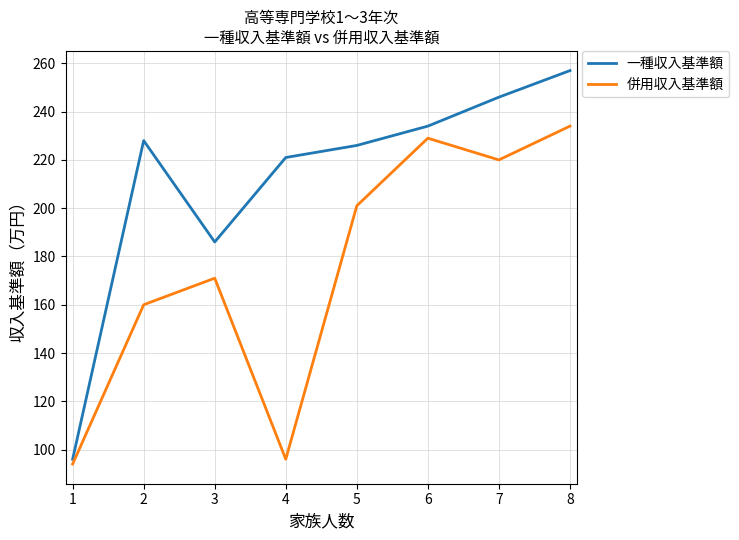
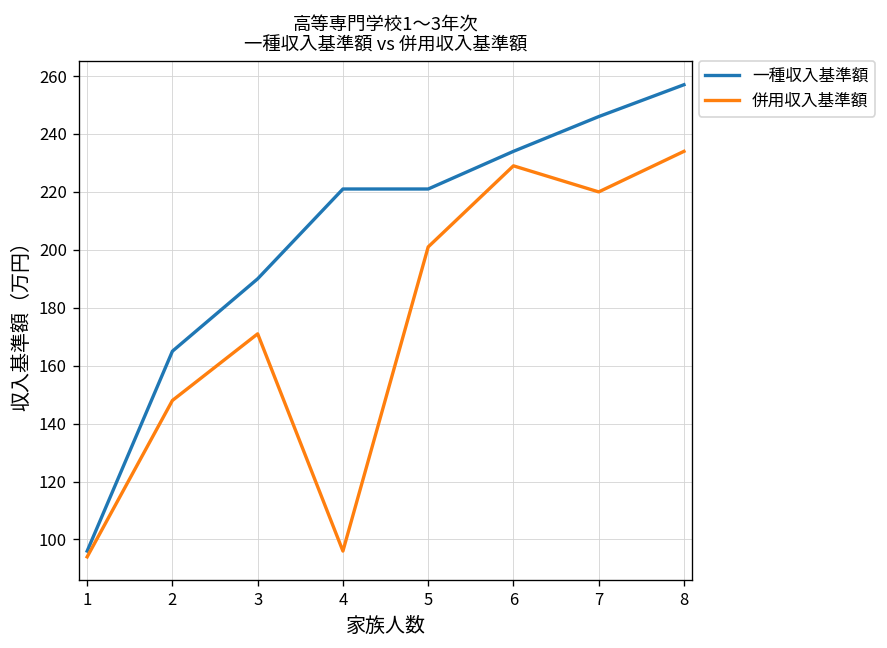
  {
    "一種収入基準額": {
      "1": 96,
-     "2": 228,
-     "3": 186,
+     "2": 165,
+     "3": 190,
      "4": 221,
-     "5": 226,
+     "5": 221,
      "6": 234,
      "7": 246,
      "8": 257
    },
    "併用収入基準額": {
      "1": 94,
-     "2": 160,
+     "2": 148,
      "3": 171,
      "4": 96,
      "5": 201,
      "6": 229,
      "7": 220,
      "8": 234
    }
  }
